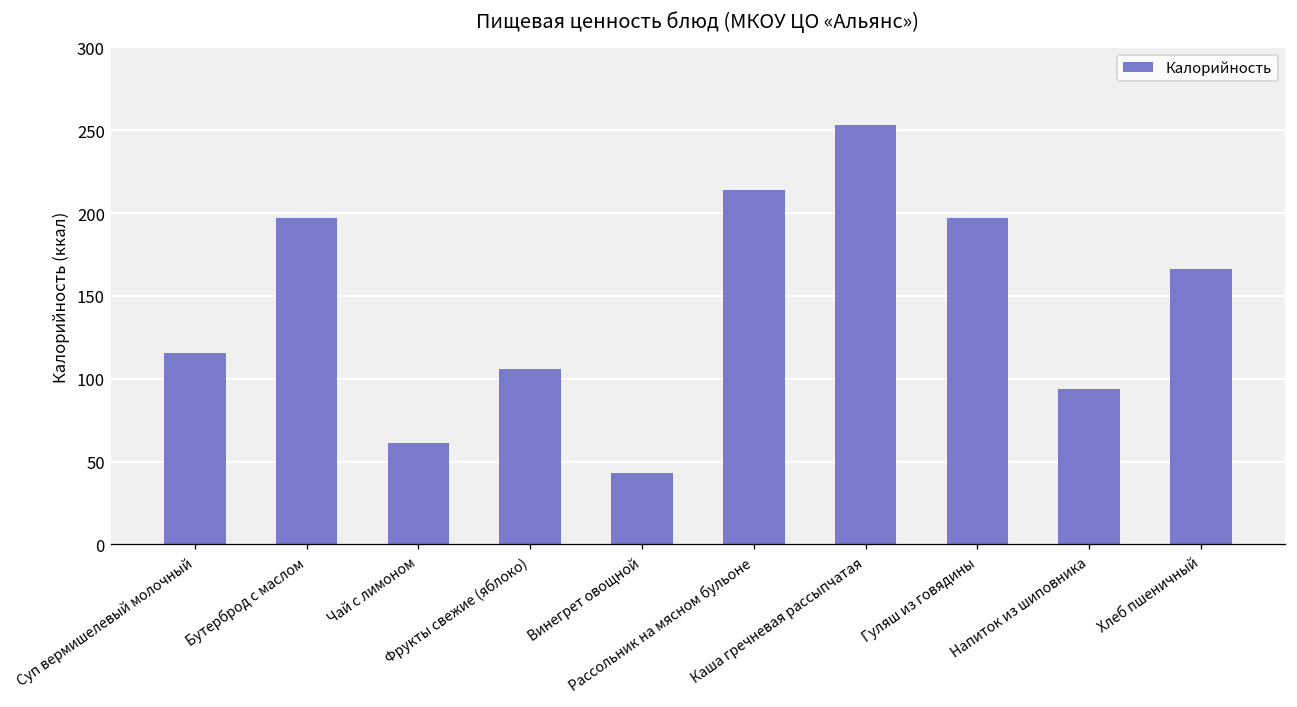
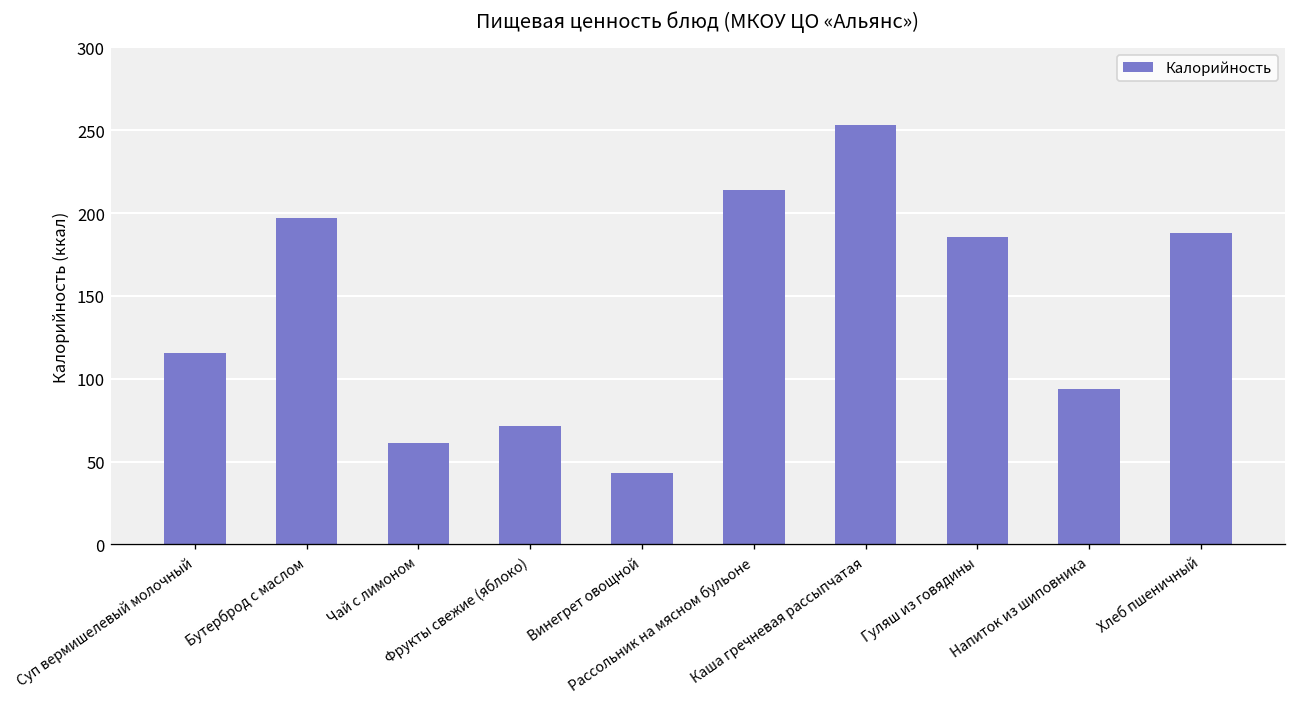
  {
    "Суп вермишелевый молочный": 115,
    "Бутерброд с маслом": 197,
    "Чай с лимоном": 61,
-   "Фрукты свежие (яблоко)": 106,
+   "Фрукты свежие (яблоко)": 72,
    "Винегрет овощной": 43,
    "Рассольник на мясном бульоне": 214,
    "Каша гречневая рассыпчатая": 253,
-   "Гуляш из говядины": 197,
+   "Гуляш из говядины": 186,
    "Напиток из шиповника": 94,
-   "Хлеб пшеничный": 166
+   "Хлеб пшеничный": 188
  }
